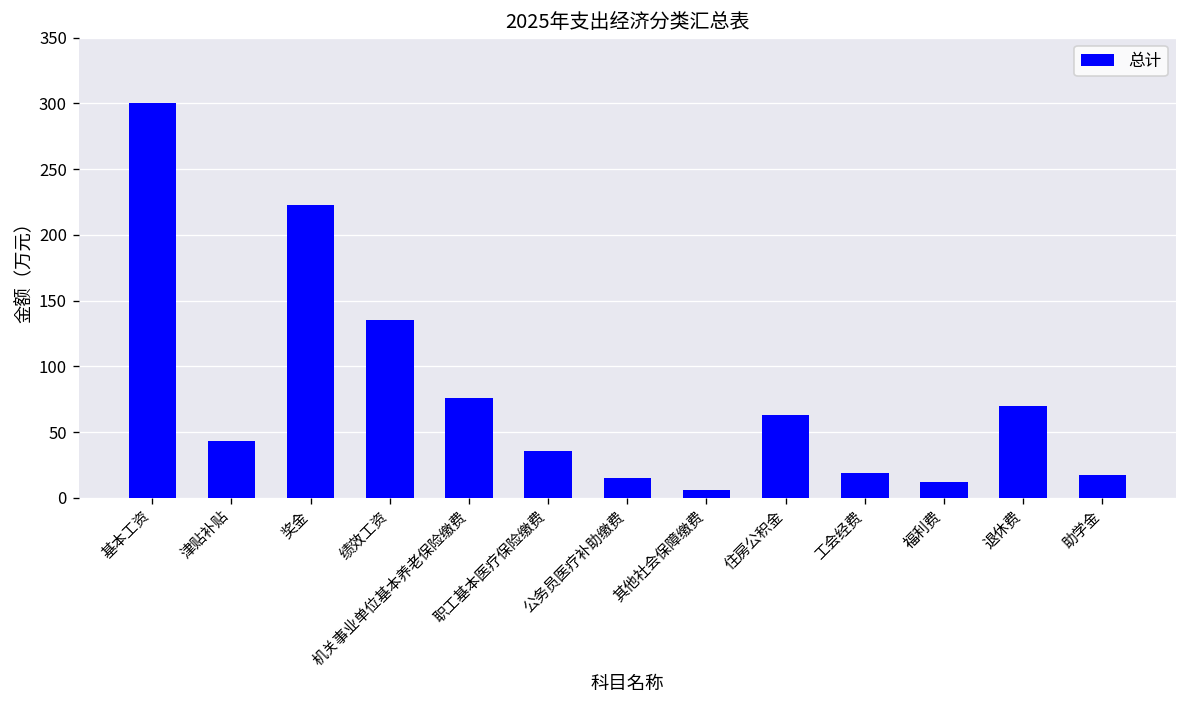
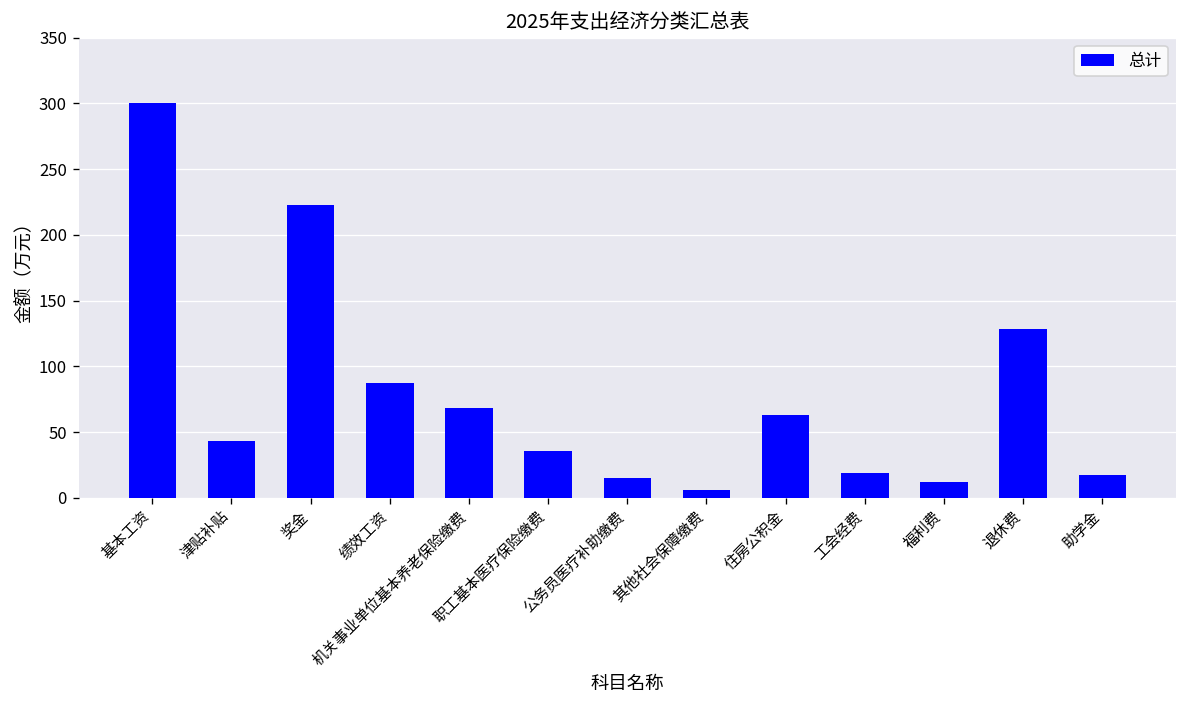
  {
    "基本工资": 300,
    "津贴补贴": 43,
    "奖金": 222,
-   "绩效工资": 135,
-   "机关事业单位基本养老保险缴费": 76,
+   "绩效工资": 88,
+   "机关事业单位基本养老保险缴费": 68,
    "职工基本医疗保险缴费": 36,
    "公务员医疗补助缴费": 15,
    "其他社会保障缴费": 6,
    "住房公积金": 63,
    "工会经费": 19,
    "福利费": 12,
-   "退休费": 70,
+   "退休费": 129,
    "助学金": 18
  }
